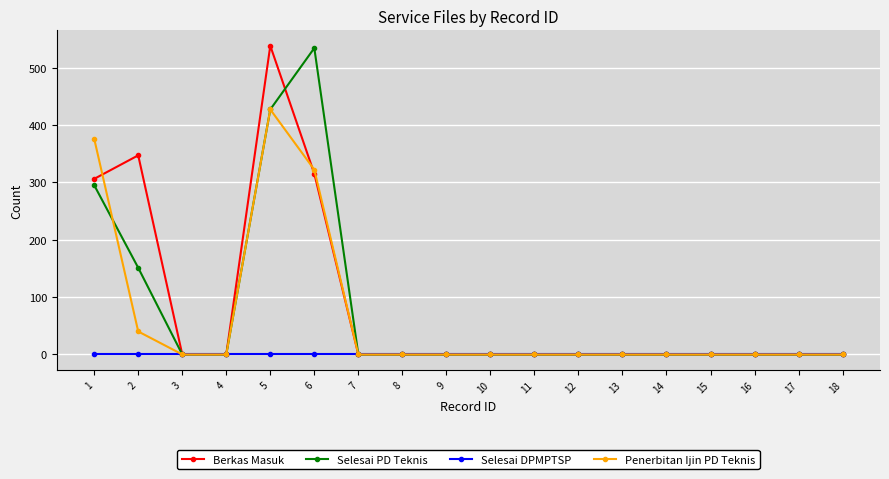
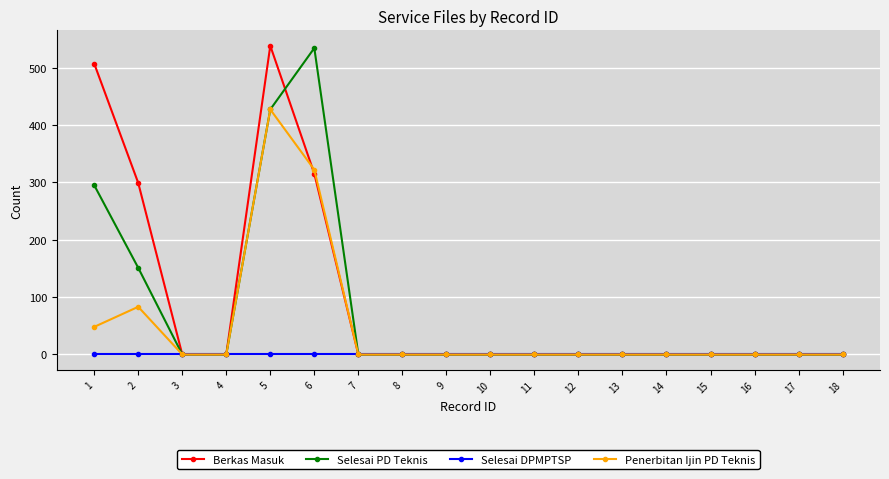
  {
    "Berkas Masuk": {
-     "1": 310,
-     "2": 350,
+     "1": 510,
+     "2": 300,
      "5": 540,
      "6": 320
    },
    "Selesai PD Teknis": {
      "1": 300,
      "2": 150,
      "6": 530
    },
    "Selesai DPMPTSP": {
      "1": 0,
      "2": 0,
      "5": 0,
      "6": 0
    },
    "Penerbitan Ijin PD Teknis": {
-     "1": 380,
-     "2": 40,
+     "1": 50,
+     "2": 80,
      "6": 320
    }
  }
